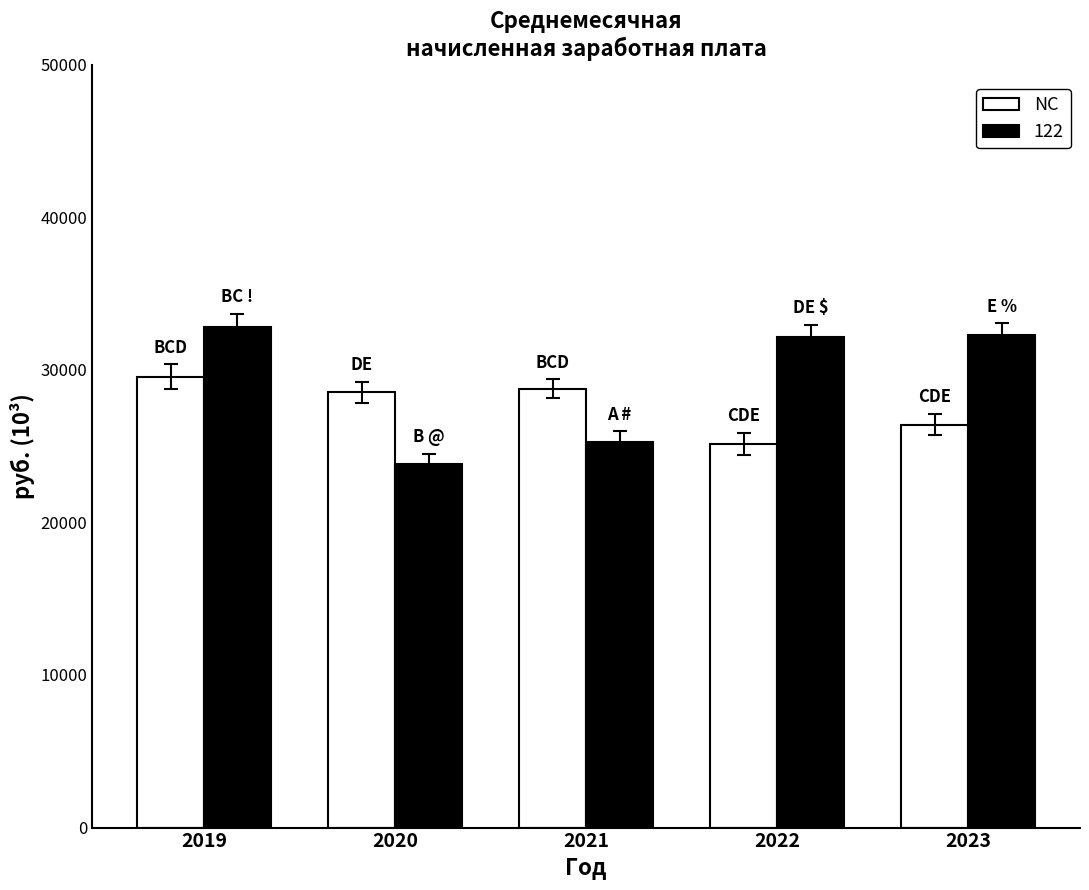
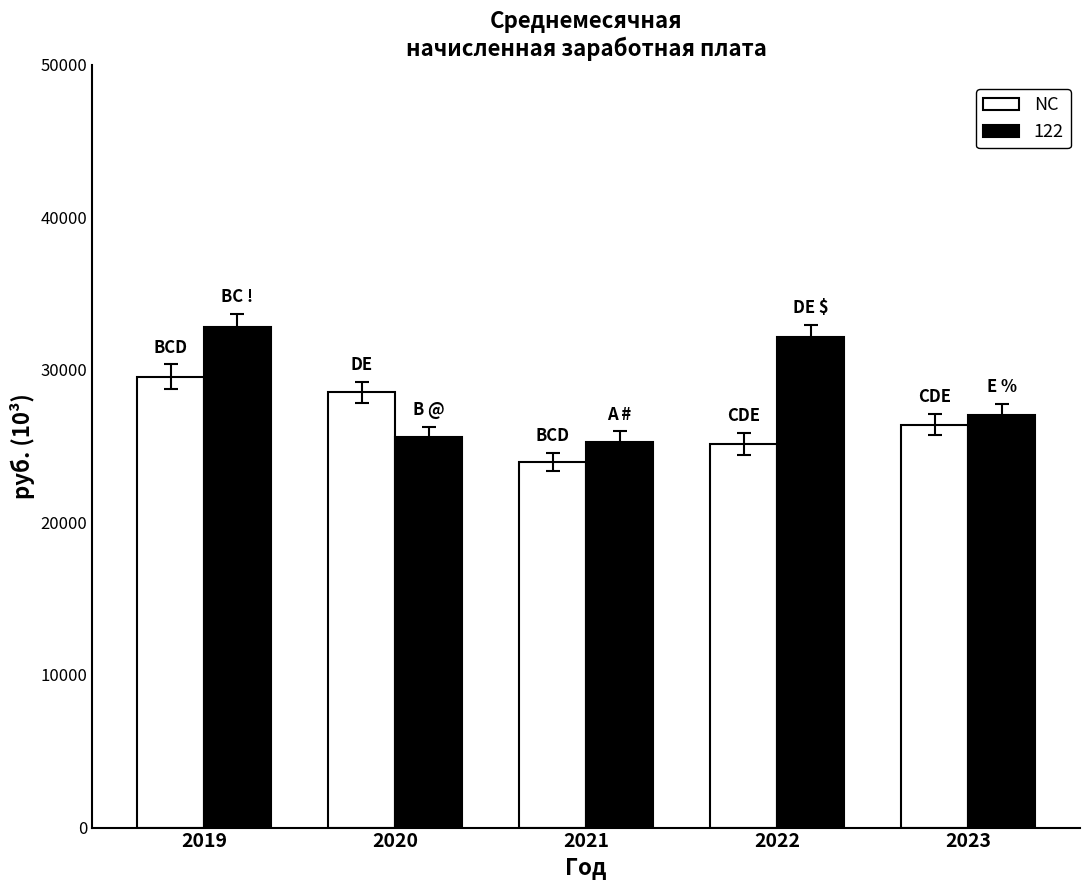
  {
    "NC": {
      "2019": 29600,
      "2020": 28500,
-     "2021": 28800,
+     "2021": 24000,
      "2022": 25100,
      "2023": 26400
    },
    "122": {
      "2019": 32800,
-     "2020": 23900,
+     "2020": 25600,
      "2021": 25300,
      "2022": 32100,
-     "2023": 32300
+     "2023": 27000
    }
  }
